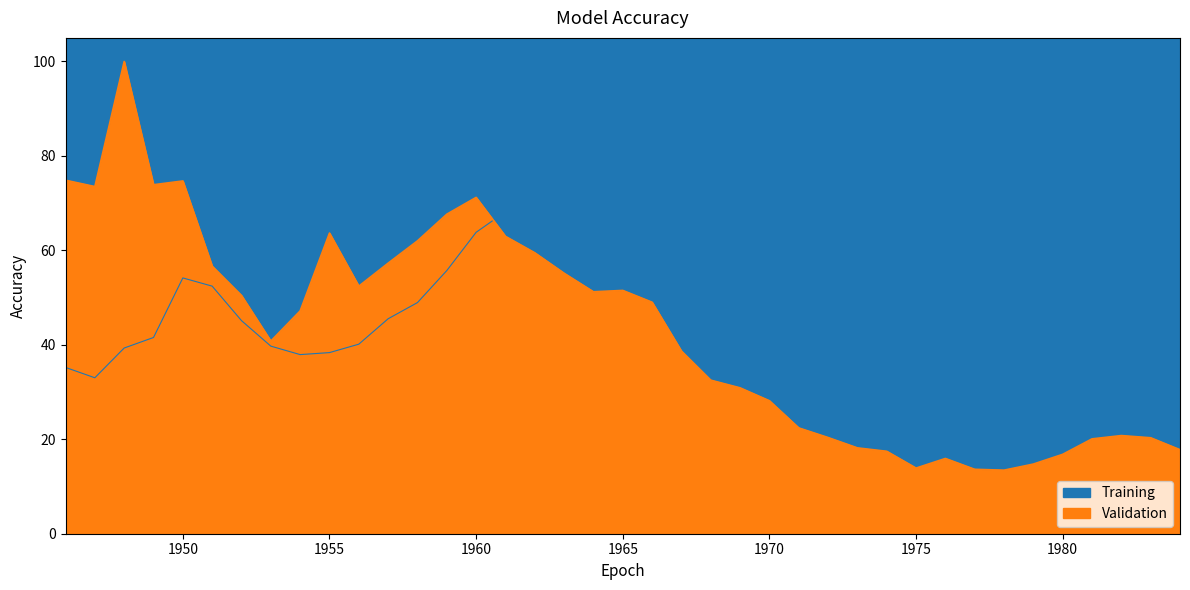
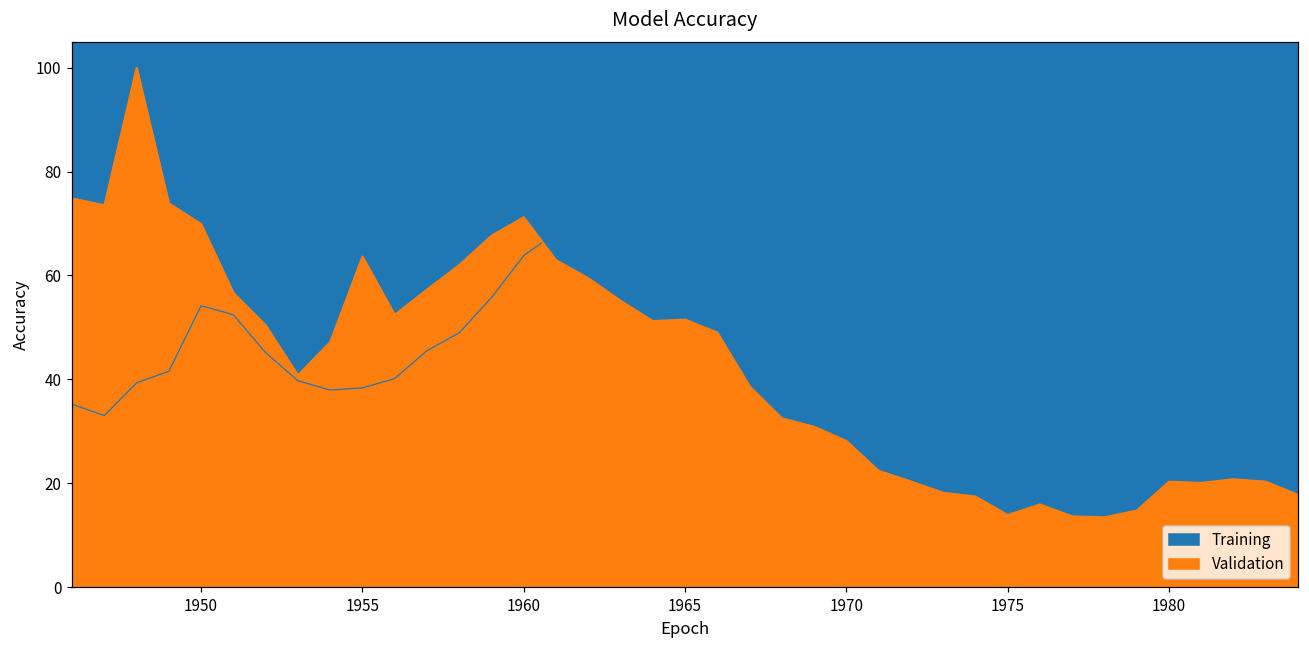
  {
    "Training": {
      "1950": 54,
      "1955": 38,
      "1960": 64,
      "1965": 74,
      "1970": 71,
      "1975": 62,
      "1980": 85
    },
    "Validation": {
-     "1950": 75,
+     "1950": 70,
      "1955": 64,
      "1960": 71,
      "1965": 52,
      "1970": 28,
      "1975": 14,
-     "1980": 17
+     "1980": 20
    }
  }
